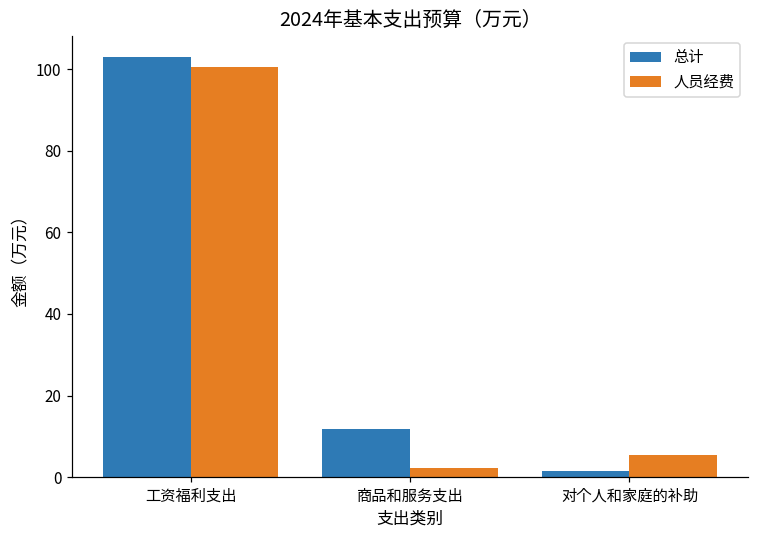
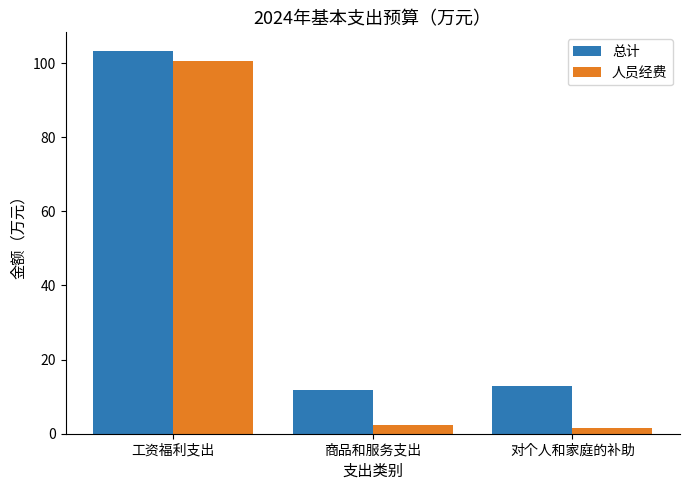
  {
    "总计": {
      "工资福利支出": 103,
      "商品和服务支出": 12,
-     "对个人和家庭的补助": 2
+     "对个人和家庭的补助": 13
    },
    "人员经费": {
      "工资福利支出": 101,
      "商品和服务支出": 2,
-     "对个人和家庭的补助": 5
+     "对个人和家庭的补助": 2
    }
  }
